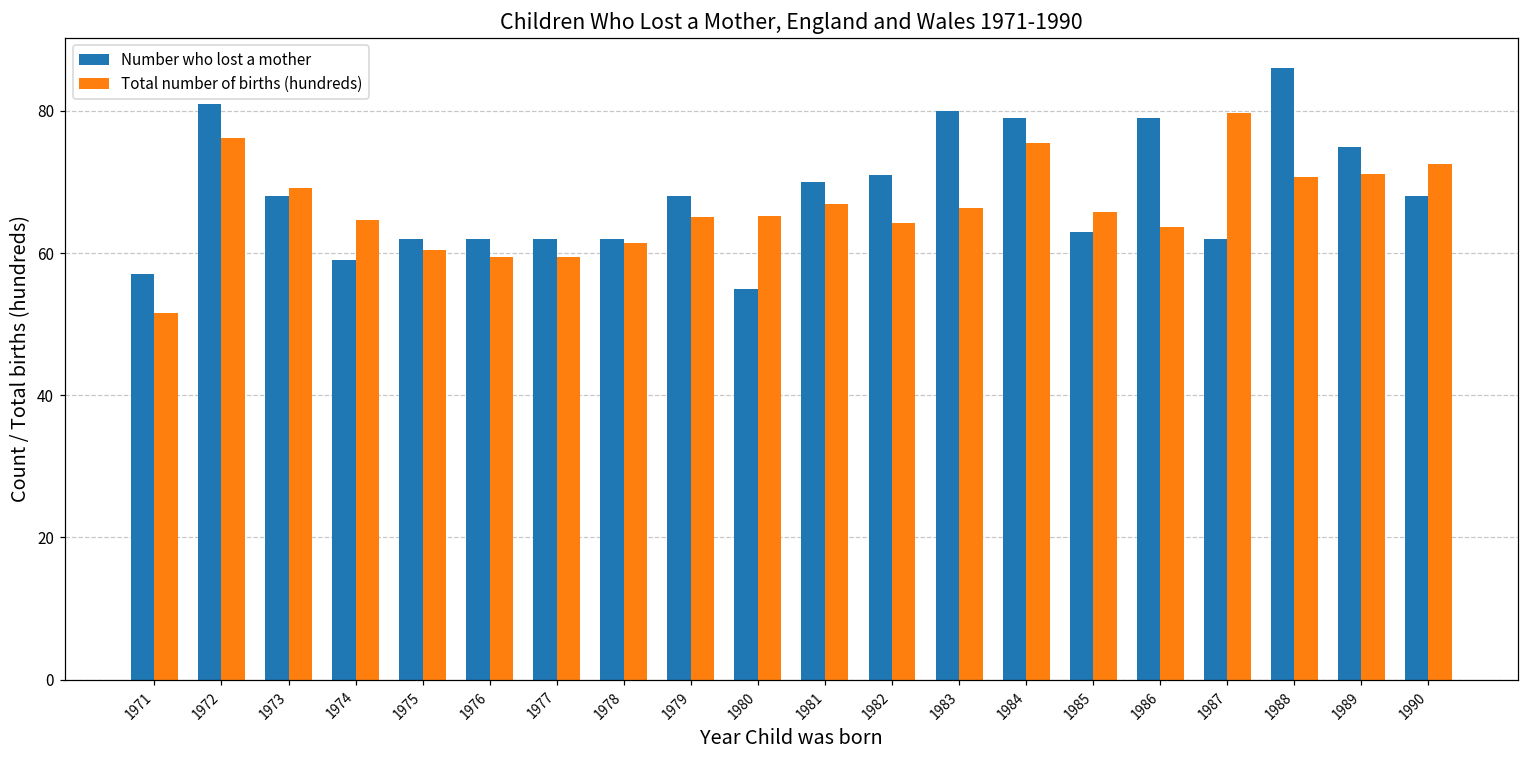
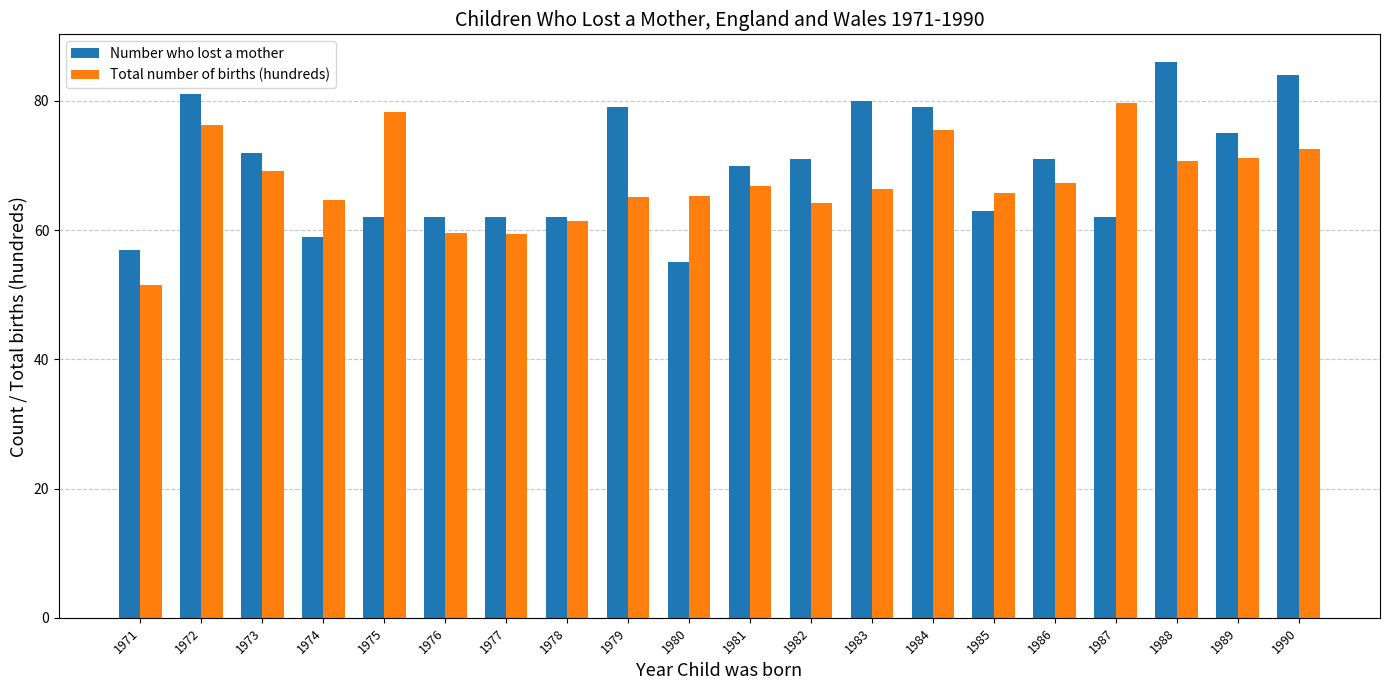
  {
    "Number who lost a mother": {
      "1971": 57,
      "1972": 81,
-     "1973": 68,
+     "1973": 72,
      "1974": 59,
      "1975": 62,
      "1976": 62,
      "1977": 62,
      "1978": 62,
-     "1979": 68,
+     "1979": 79,
      "1980": 55,
      "1981": 70,
      "1982": 71,
      "1983": 80,
      "1984": 79,
      "1985": 63,
-     "1986": 79,
+     "1986": 71,
      "1987": 62,
      "1988": 86,
      "1989": 75,
-     "1990": 68
+     "1990": 84
    },
    "Total number of births (hundreds)": {
      "1971": 52,
      "1972": 76,
      "1973": 69,
      "1974": 65,
-     "1975": 60,
+     "1975": 78,
      "1976": 60,
      "1977": 59,
      "1978": 61,
      "1979": 65,
      "1980": 65,
      "1981": 67,
      "1982": 64,
      "1983": 66,
      "1984": 75,
      "1985": 66,
-     "1986": 64,
+     "1986": 67,
      "1987": 80,
      "1988": 71,
      "1989": 71,
      "1990": 73
    }
  }
